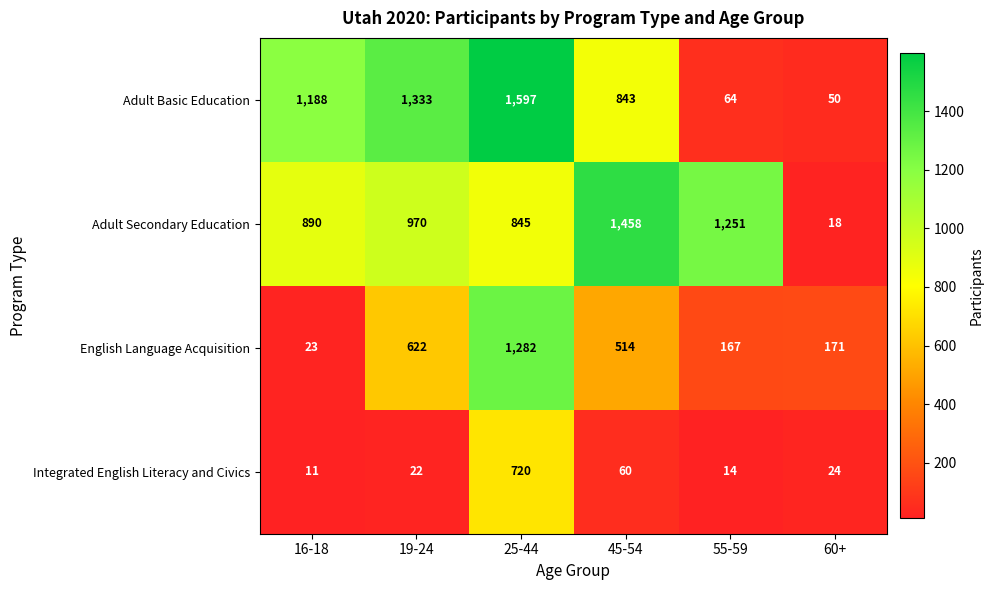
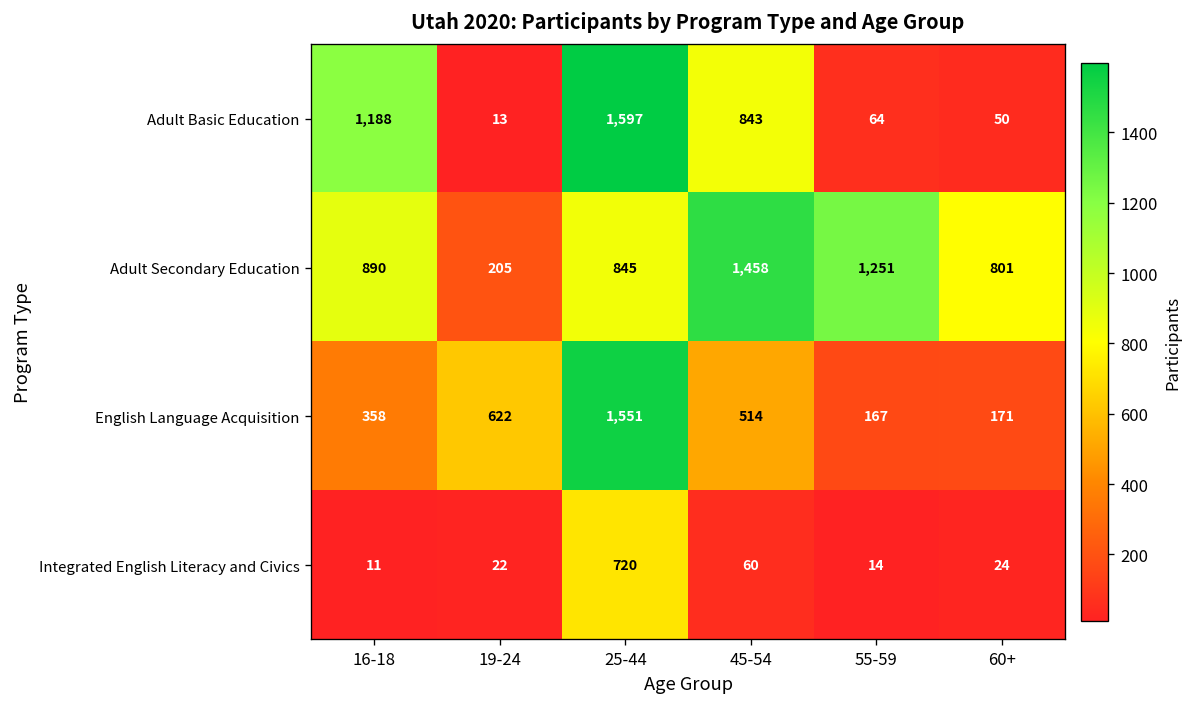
  {
    "Adult Basic Education": {
      "16-18": "1,188",
-     "19-24": "1,333",
+     "19-24": "13",
      "25-44": "1,597",
      "45-54": "843",
      "55-59": "64",
      "60+": "50"
    },
    "Adult Secondary Education": {
      "16-18": "890",
-     "19-24": "970",
+     "19-24": "205",
      "25-44": "845",
      "45-54": "1,458",
      "55-59": "1,251",
-     "60+": "18"
+     "60+": "801"
    },
    "English Language Acquisition": {
-     "16-18": "23",
+     "16-18": "358",
      "19-24": "622",
-     "25-44": "1,282",
+     "25-44": "1,551",
      "45-54": "514",
      "55-59": "167",
      "60+": "171"
    },
    "Integrated English Literacy and Civics": {
      "16-18": "11",
      "19-24": "22",
      "25-44": "720",
      "45-54": "60",
      "55-59": "14",
      "60+": "24"
    }
  }
